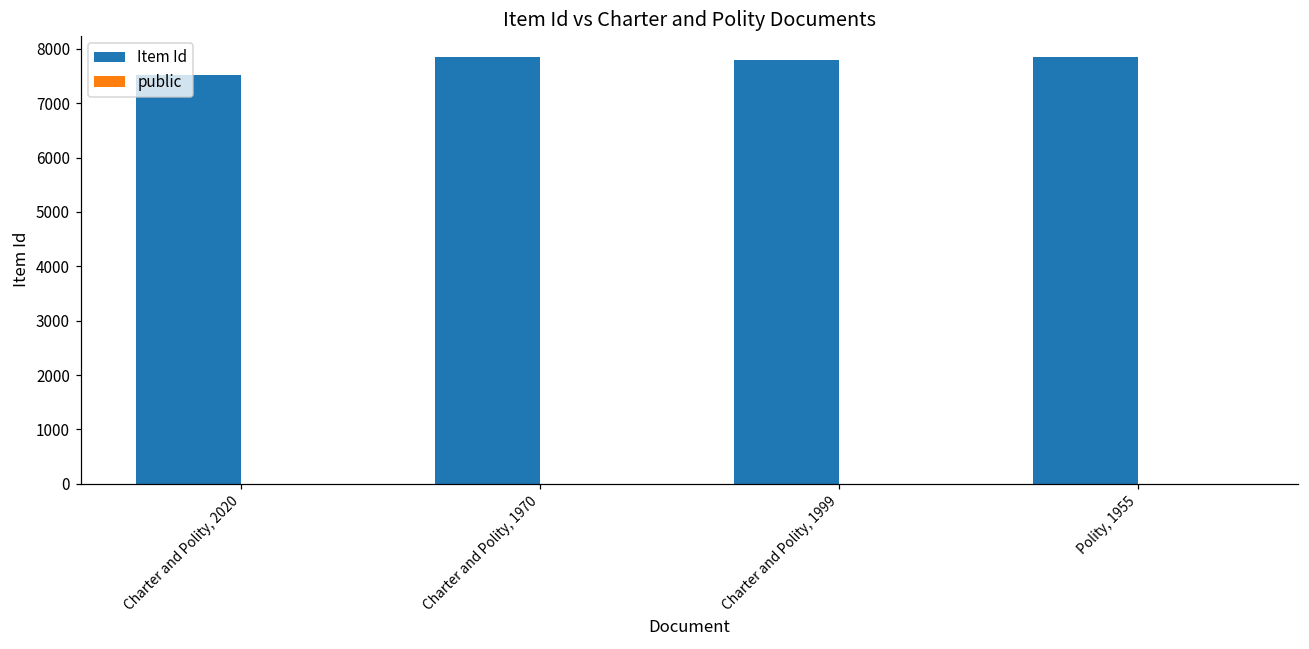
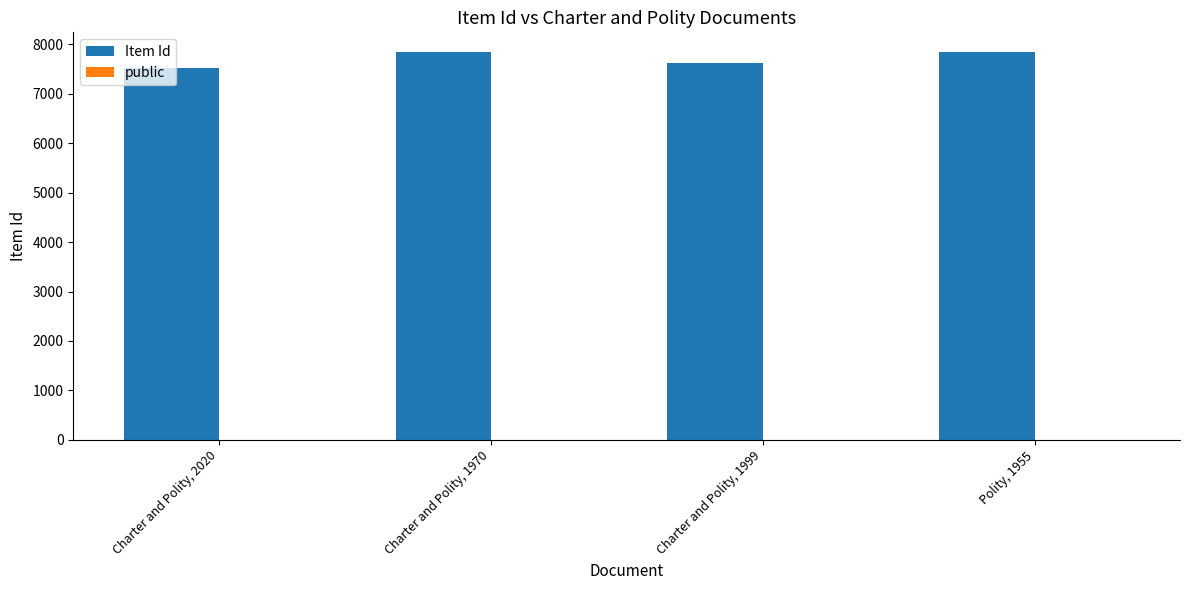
  {
    "Item Id": {
      "Charter and Polity, 1970": 7900,
-     "Charter and Polity, 1999": 7800,
+     "Charter and Polity, 1999": 7600,
      "Polity, 1955": 7900
    }
  }
